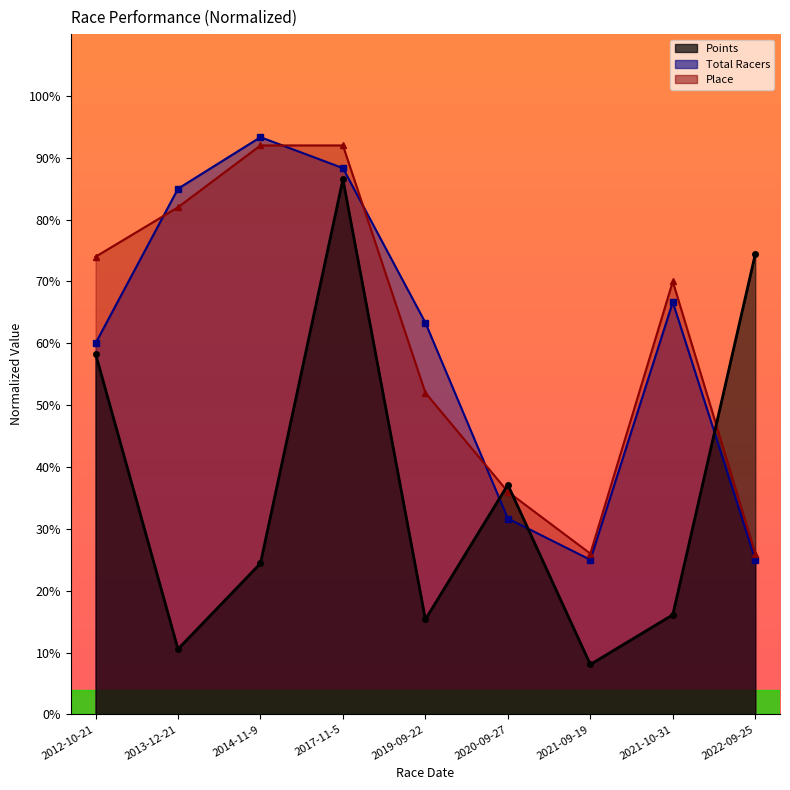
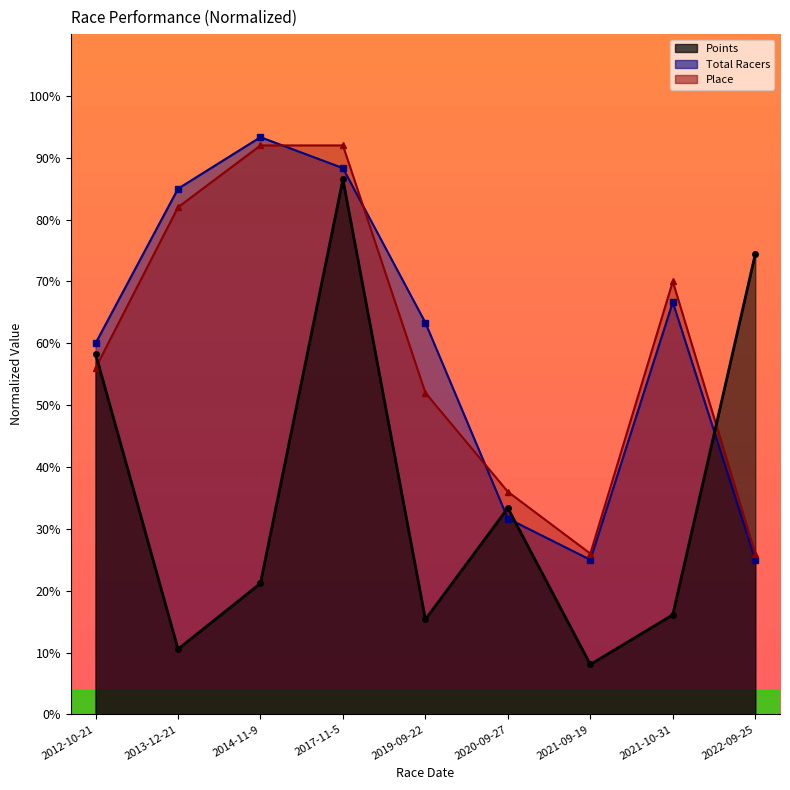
  {
    "Points": {
      "2012-10-21": "58%",
      "2013-12-21": "11%",
-     "2014-11-9": "24%",
+     "2014-11-9": "21%",
      "2017-11-5": "87%",
      "2019-09-22": "15%",
-     "2020-09-27": "37%",
+     "2020-09-27": "33%",
      "2021-09-19": "8%",
      "2021-10-31": "16%",
      "2022-09-25": "74%"
    },
    "Total Racers": {
      "2012-10-21": "60%",
      "2013-12-21": "85%",
      "2014-11-9": "93%",
      "2017-11-5": "88%",
      "2019-09-22": "63%",
      "2020-09-27": "32%",
      "2021-09-19": "25%",
      "2021-10-31": "67%",
      "2022-09-25": "25%"
    },
    "Place": {
-     "2012-10-21": "74%",
+     "2012-10-21": "56%",
      "2013-12-21": "82%",
      "2014-11-9": "92%",
      "2017-11-5": "92%",
      "2019-09-22": "52%",
      "2020-09-27": "36%",
      "2021-09-19": "26%",
      "2021-10-31": "70%",
      "2022-09-25": "26%"
    }
  }
